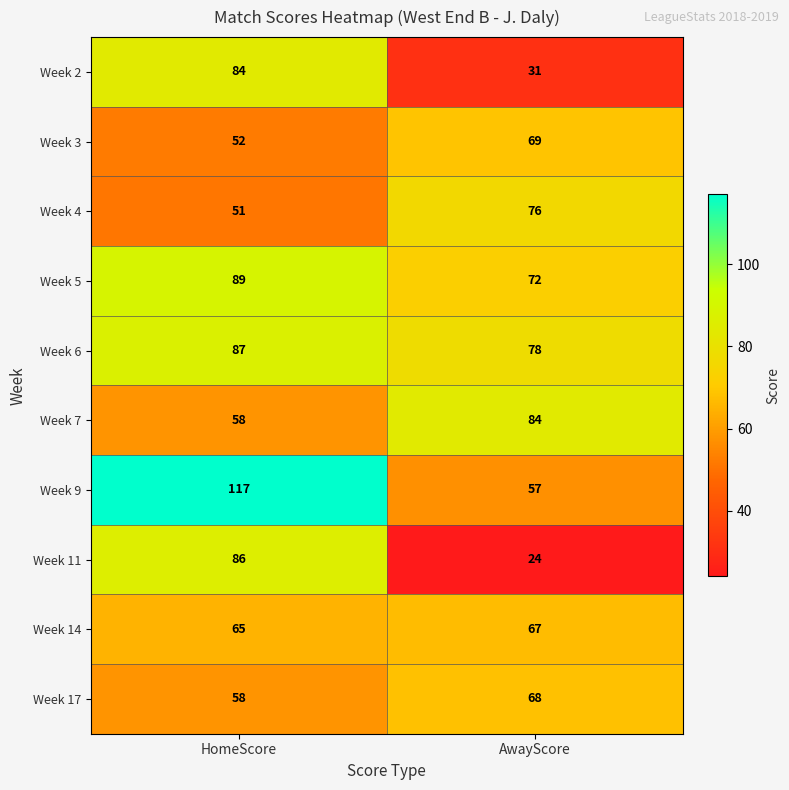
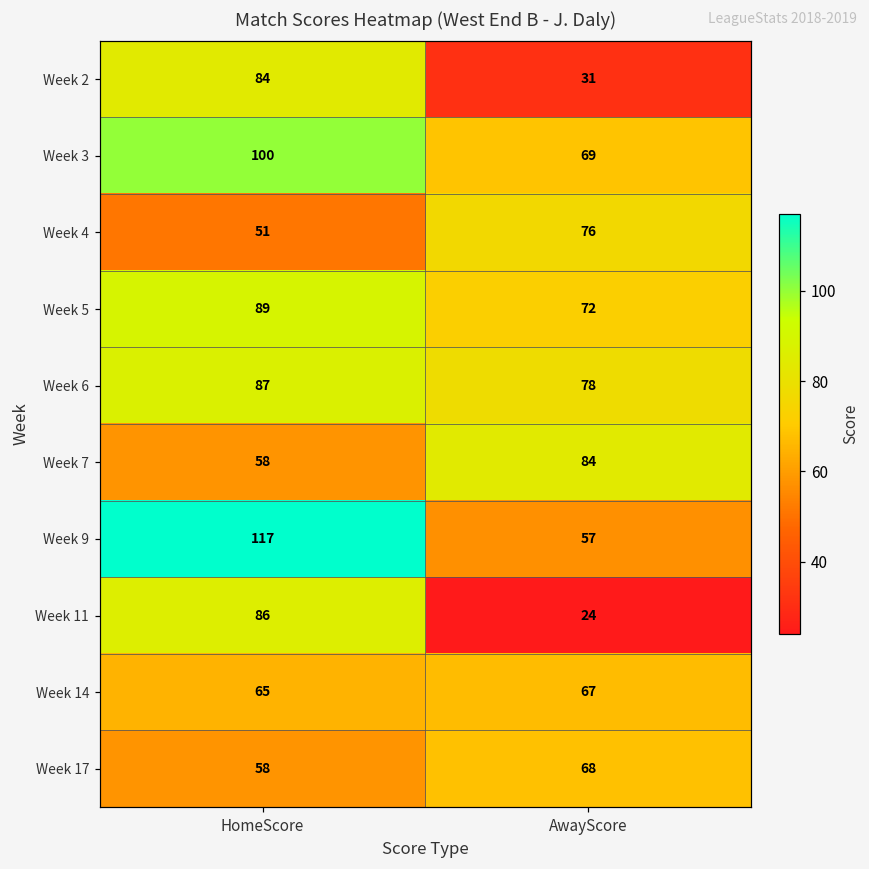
  {
    "Week 2": {
      "HomeScore": 84,
      "AwayScore": 31
    },
    "Week 3": {
-     "HomeScore": 52,
+     "HomeScore": 100,
      "AwayScore": 69
    },
    "Week 4": {
      "HomeScore": 51,
      "AwayScore": 76
    },
    "Week 5": {
      "HomeScore": 89,
      "AwayScore": 72
    },
    "Week 6": {
      "HomeScore": 87,
      "AwayScore": 78
    },
    "Week 7": {
      "HomeScore": 58,
      "AwayScore": 84
    },
    "Week 9": {
      "HomeScore": 117,
      "AwayScore": 57
    },
    "Week 11": {
      "HomeScore": 86,
      "AwayScore": 24
    },
    "Week 14": {
      "HomeScore": 65,
      "AwayScore": 67
    },
    "Week 17": {
      "HomeScore": 58,
      "AwayScore": 68
    }
  }
